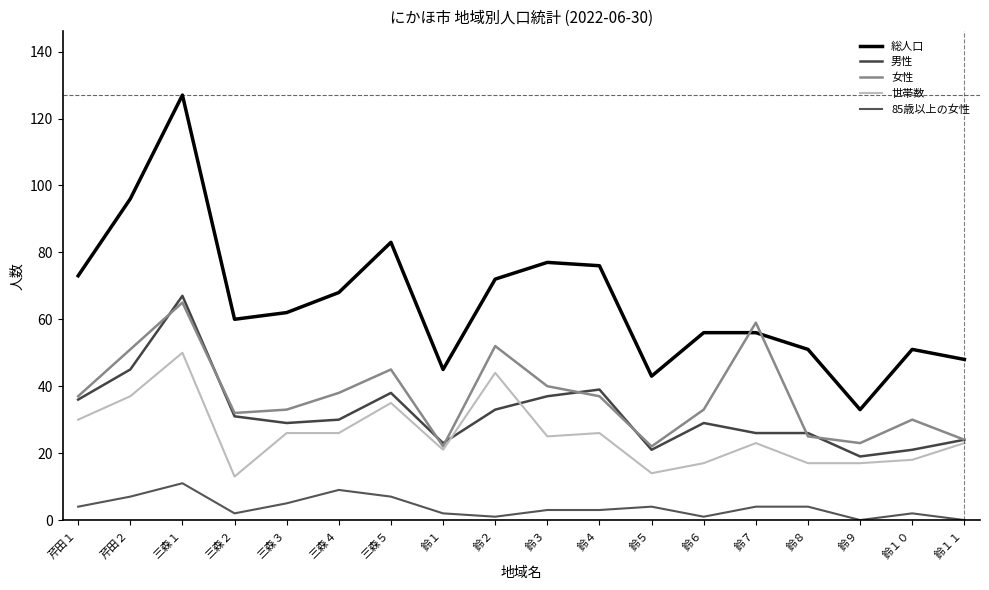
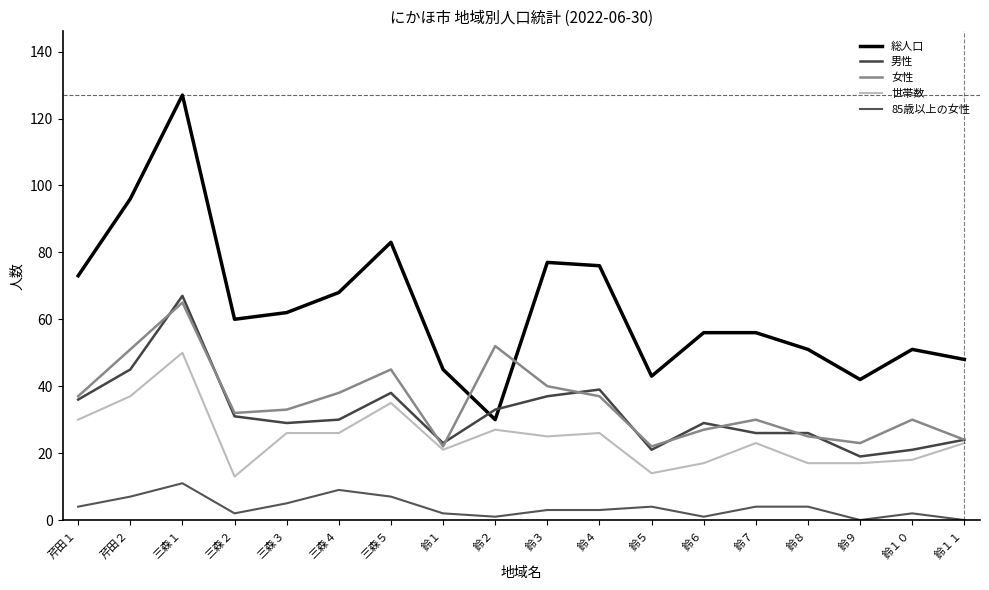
  {
    "総人口": {
      "芹田１": 73,
      "芹田２": 96,
      "三森１": 127,
      "三森２": 60,
      "三森３": 62,
      "三森４": 68,
      "三森５": 83,
      "鈴１": 45,
-     "鈴２": 72,
+     "鈴２": 30,
      "鈴３": 77,
      "鈴４": 76,
      "鈴５": 43,
      "鈴６": 56,
      "鈴７": 56,
      "鈴８": 51,
-     "鈴９": 33,
+     "鈴９": 42,
      "鈴１０": 51,
      "鈴１１": 48
    },
    "女性": {
      "芹田１": 37,
      "芹田２": 51,
      "三森１": 65,
      "三森２": 32,
      "三森３": 33,
      "三森４": 38,
      "三森５": 45,
      "鈴１": 22,
      "鈴２": 52,
      "鈴３": 40,
      "鈴４": 37,
      "鈴５": 22,
-     "鈴６": 33,
-     "鈴７": 59,
+     "鈴６": 27,
+     "鈴７": 30,
      "鈴８": 25,
      "鈴９": 23,
      "鈴１０": 30
    },
    "世帯数": {
      "芹田１": 30,
      "芹田２": 37,
      "三森１": 50,
      "三森２": 13,
      "三森３": 26,
      "三森４": 26,
      "三森５": 35,
      "鈴１": 21,
-     "鈴２": 44,
+     "鈴２": 27,
      "鈴３": 25,
      "鈴４": 26,
      "鈴５": 14,
      "鈴６": 17,
      "鈴７": 23,
      "鈴８": 17,
      "鈴９": 17,
      "鈴１０": 18,
      "鈴１１": 23
    }
  }
